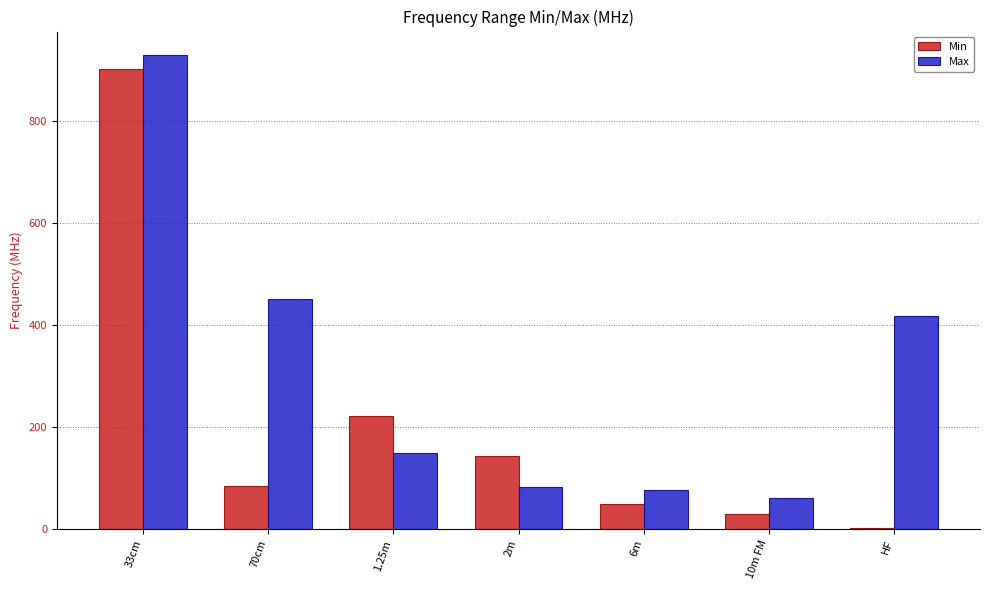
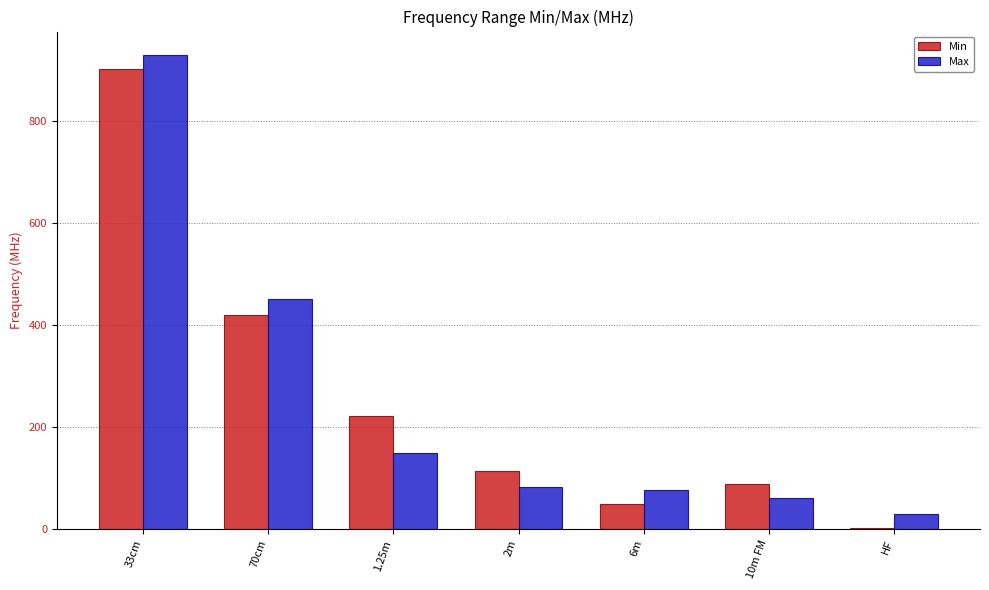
  {
    "Min": {
      "33cm": 900,
-     "70cm": 80,
+     "70cm": 420,
      "1.25m": 220,
-     "2m": 140,
+     "2m": 110,
      "6m": 50,
-     "10m FM": 30
+     "10m FM": 90
    },
    "Max": {
      "33cm": 930,
      "70cm": 450,
      "1.25m": 150,
      "2m": 80,
      "6m": 80,
      "10m FM": 60,
-     "HF": 420
+     "HF": 30
    }
  }
